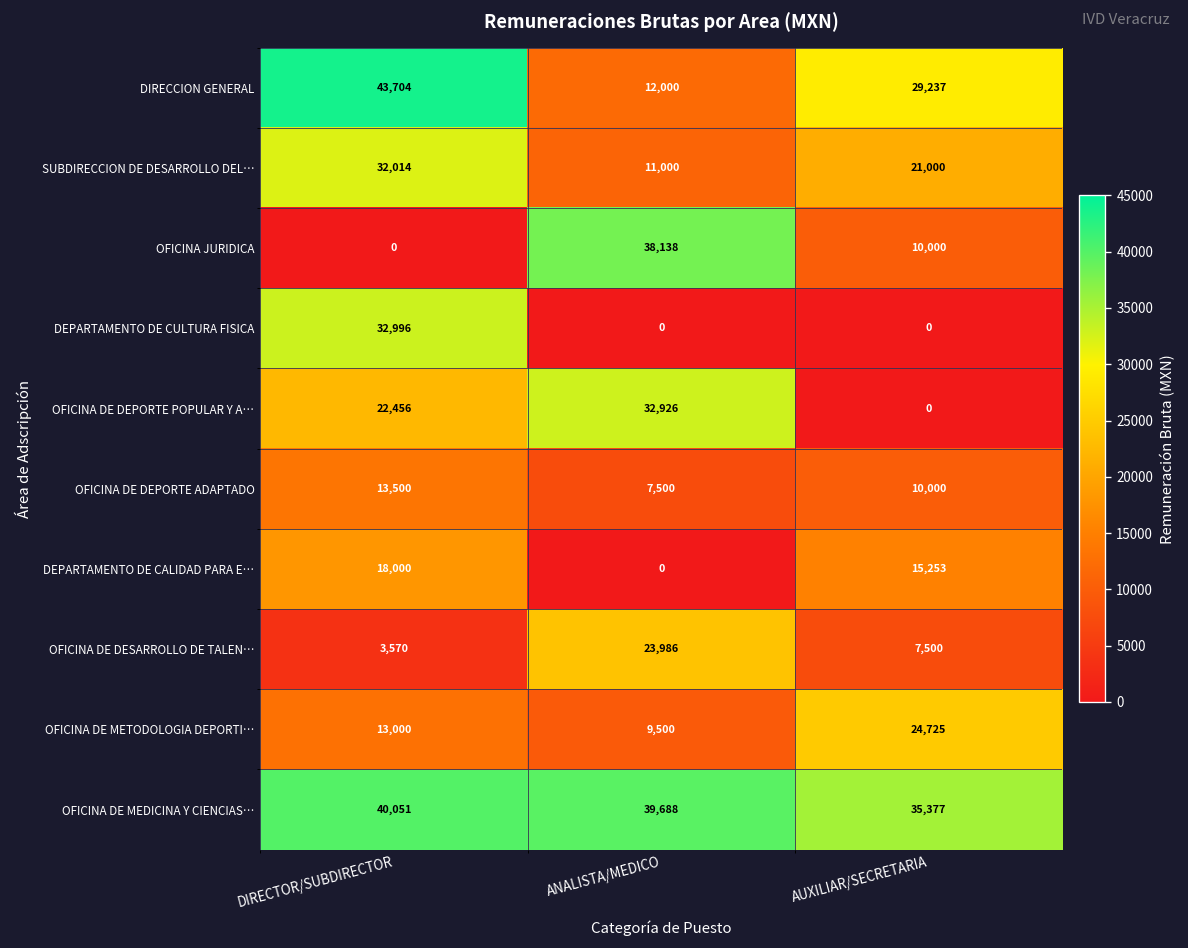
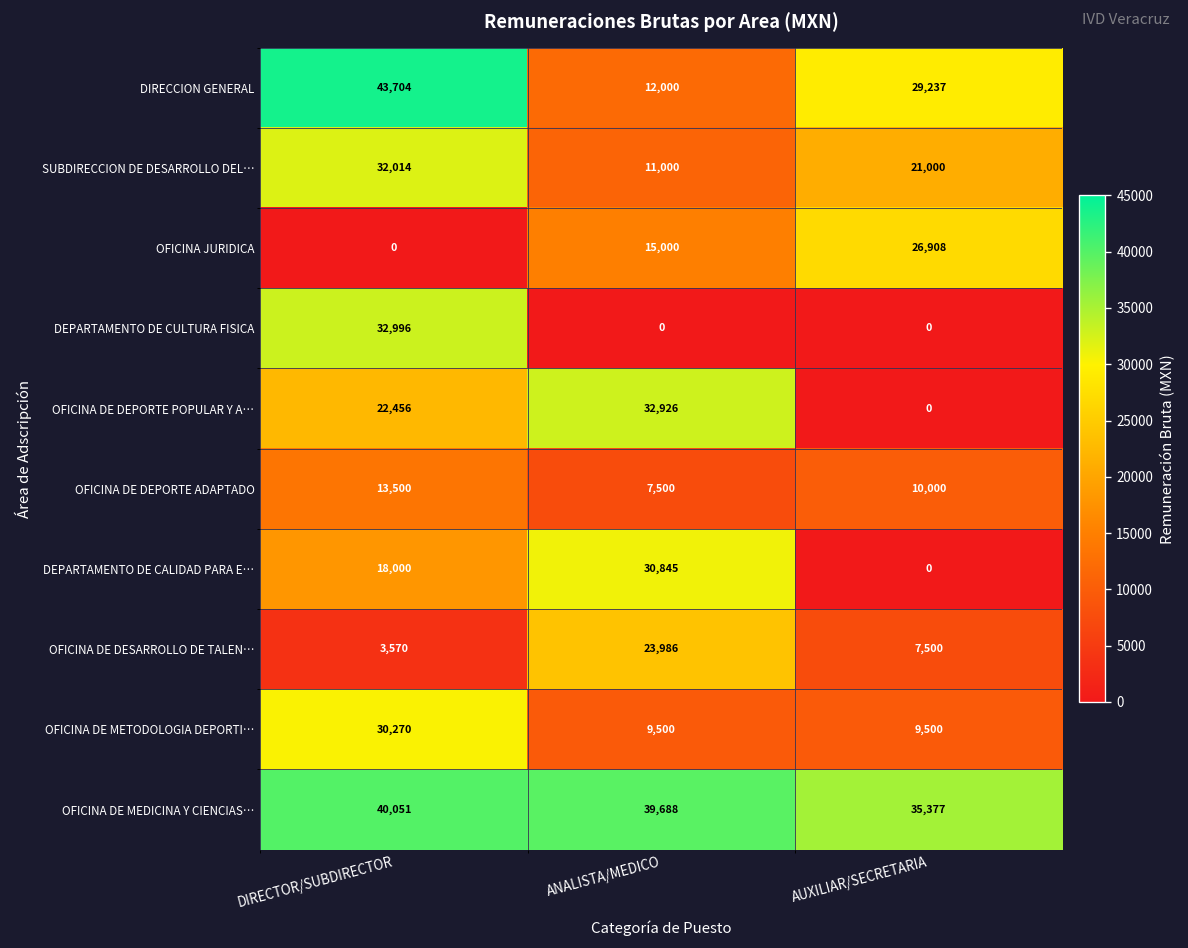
  {
    "DIRECCION GENERAL": {
      "DIRECTOR/SUBDIRECTOR": "43,704",
      "ANALISTA/MEDICO": "12,000",
      "AUXILIAR/SECRETARIA": "29,237"
    },
    "SUBDIRECCION DE DESARROLLO DEL…": {
      "DIRECTOR/SUBDIRECTOR": "32,014",
      "ANALISTA/MEDICO": "11,000",
      "AUXILIAR/SECRETARIA": "21,000"
    },
    "OFICINA JURIDICA": {
      "DIRECTOR/SUBDIRECTOR": "0",
-     "ANALISTA/MEDICO": "38,138",
-     "AUXILIAR/SECRETARIA": "10,000"
+     "ANALISTA/MEDICO": "15,000",
+     "AUXILIAR/SECRETARIA": "26,908"
    },
    "DEPARTAMENTO DE CULTURA FISICA": {
      "DIRECTOR/SUBDIRECTOR": "32,996",
      "ANALISTA/MEDICO": "0",
      "AUXILIAR/SECRETARIA": "0"
    },
    "OFICINA DE DEPORTE POPULAR Y A…": {
      "DIRECTOR/SUBDIRECTOR": "22,456",
      "ANALISTA/MEDICO": "32,926",
      "AUXILIAR/SECRETARIA": "0"
    },
    "OFICINA DE DEPORTE ADAPTADO": {
      "DIRECTOR/SUBDIRECTOR": "13,500",
      "ANALISTA/MEDICO": "7,500",
      "AUXILIAR/SECRETARIA": "10,000"
    },
    "DEPARTAMENTO DE CALIDAD PARA E…": {
      "DIRECTOR/SUBDIRECTOR": "18,000",
-     "ANALISTA/MEDICO": "0",
-     "AUXILIAR/SECRETARIA": "15,253"
+     "ANALISTA/MEDICO": "30,845",
+     "AUXILIAR/SECRETARIA": "0"
    },
    "OFICINA DE DESARROLLO DE TALEN…": {
      "DIRECTOR/SUBDIRECTOR": "3,570",
      "ANALISTA/MEDICO": "23,986",
      "AUXILIAR/SECRETARIA": "7,500"
    },
    "OFICINA DE METODOLOGIA DEPORTI…": {
-     "DIRECTOR/SUBDIRECTOR": "13,000",
+     "DIRECTOR/SUBDIRECTOR": "30,270",
      "ANALISTA/MEDICO": "9,500",
-     "AUXILIAR/SECRETARIA": "24,725"
+     "AUXILIAR/SECRETARIA": "9,500"
    },
    "OFICINA DE MEDICINA Y CIENCIAS…": {
      "DIRECTOR/SUBDIRECTOR": "40,051",
      "ANALISTA/MEDICO": "39,688",
      "AUXILIAR/SECRETARIA": "35,377"
    }
  }
